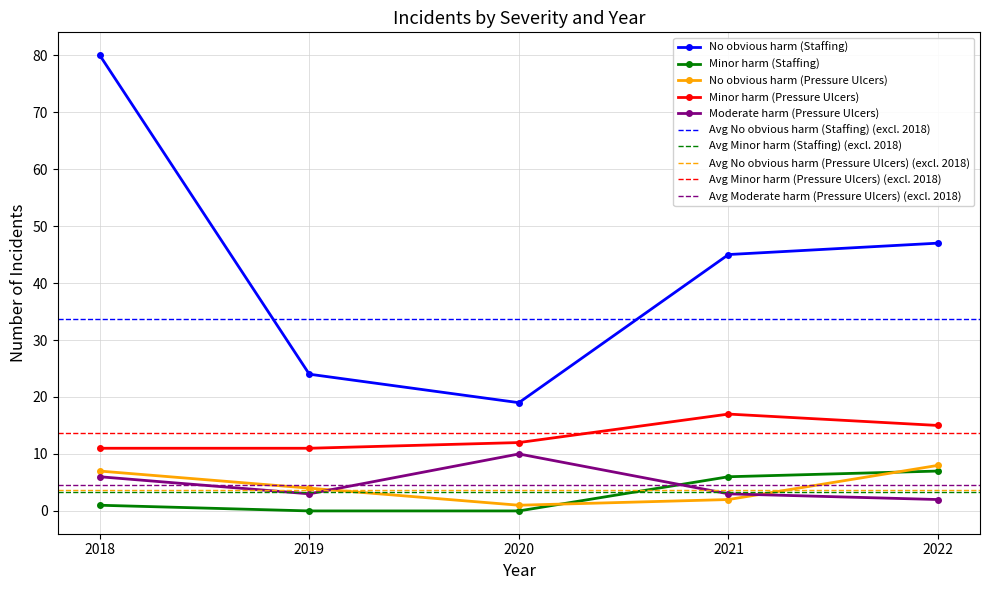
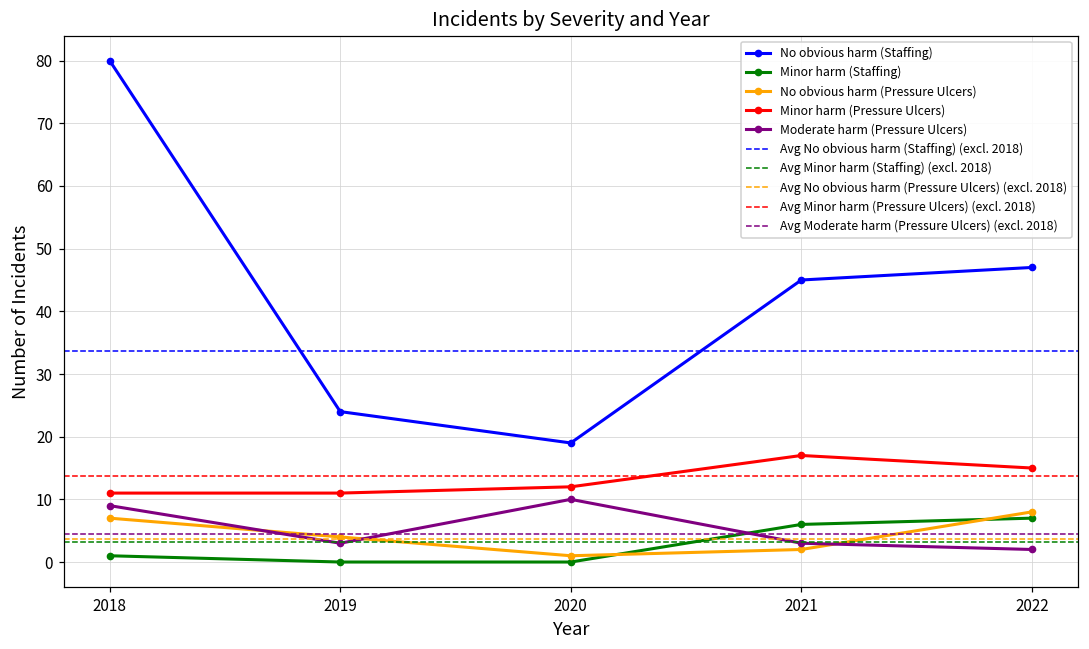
  {
    "No obvious harm (Staffing)": {
      "2018": 80,
      "2019": 24,
      "2020": 19,
      "2021": 45,
      "2022": 47
    },
    "Minor harm (Staffing)": {
      "2018": 1,
      "2019": 0,
      "2020": 0,
      "2021": 6,
      "2022": 7
    },
    "No obvious harm (Pressure Ulcers)": {
      "2018": 7,
      "2019": 4,
      "2020": 1,
      "2021": 2,
      "2022": 8
    },
    "Minor harm (Pressure Ulcers)": {
      "2018": 11,
      "2019": 11,
      "2020": 12,
      "2021": 17,
      "2022": 15
    },
    "Moderate harm (Pressure Ulcers)": {
-     "2018": 6,
+     "2018": 9,
      "2019": 3,
      "2020": 10,
      "2021": 3,
      "2022": 2
    }
  }
